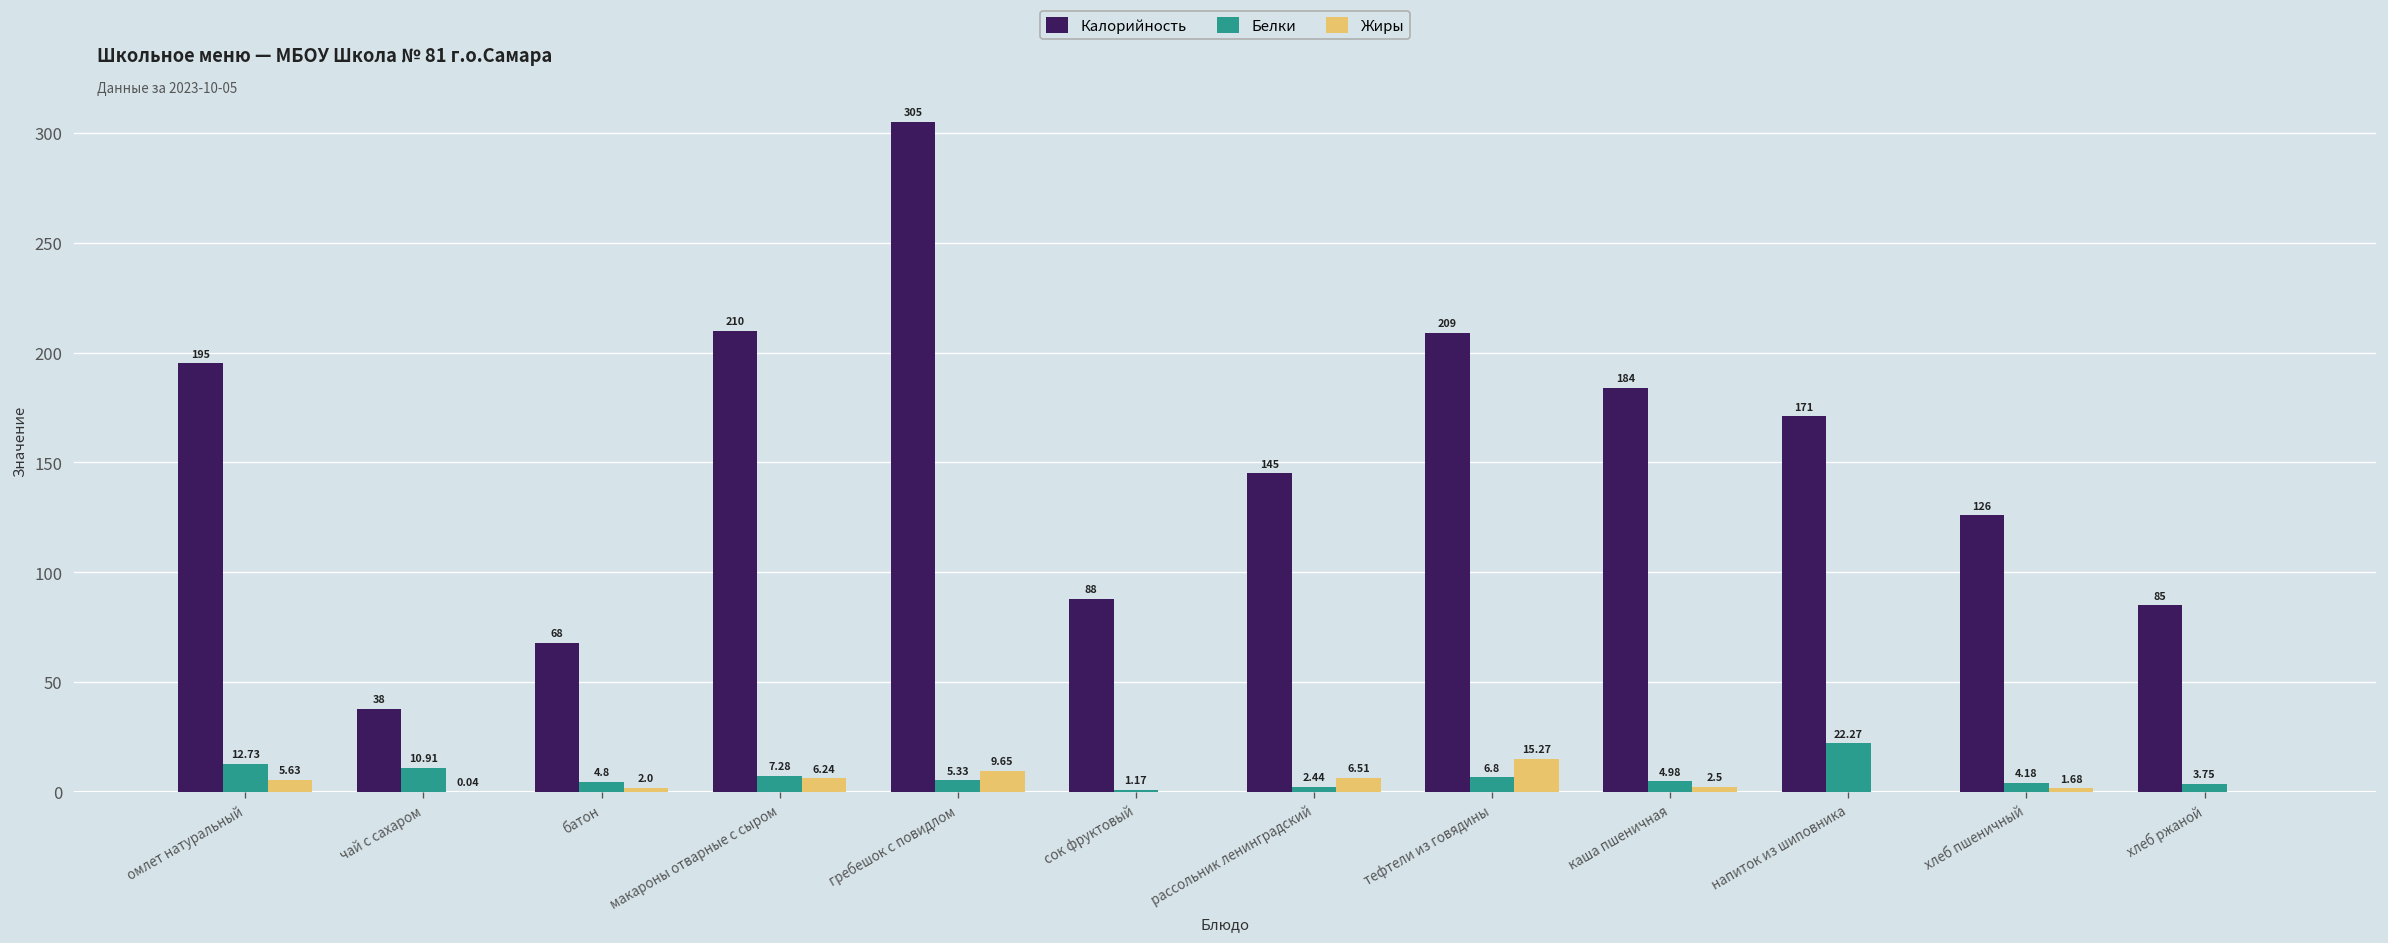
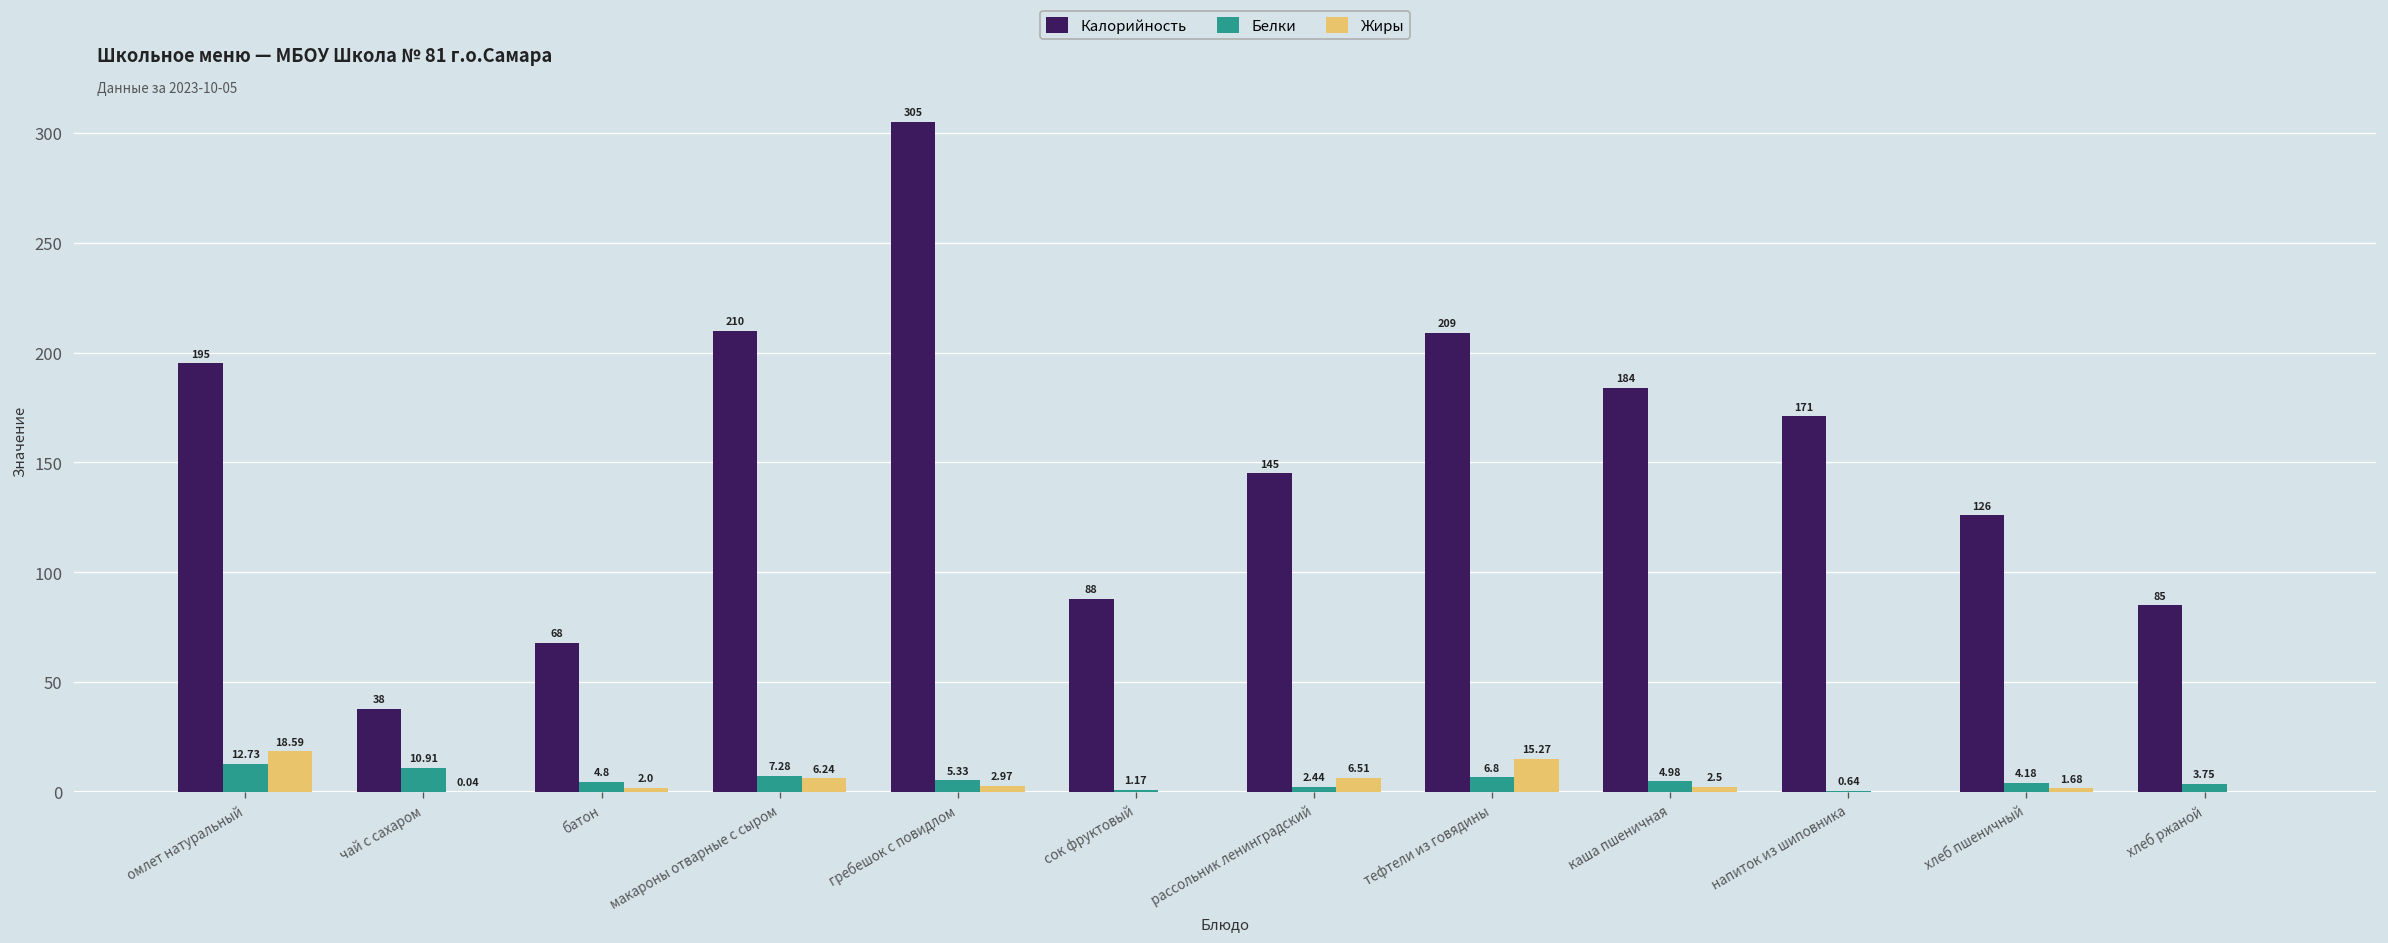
  {
    "Калорийность": {
      "омлет натуральный": 195,
      "чай с сахаром": 38,
      "батон": 68,
      "макароны отварные с сыром": 210,
      "гребешок с повидлом": 305,
      "сок фруктовый": 88,
      "рассольник ленинградский": 145,
      "тефтели из говядины": 209,
      "каша пшеничная": 184,
      "напиток из шиповника": 171,
      "хлеб пшеничный": 126,
      "хлеб ржаной": 85
    },
    "Белки": {
      "омлет натуральный": 12.73,
      "чай с сахаром": 10.91,
      "батон": 4.8,
      "макароны отварные с сыром": 7.28,
      "гребешок с повидлом": 5.33,
      "сок фруктовый": 1.17,
      "рассольник ленинградский": 2.44,
      "тефтели из говядины": 6.8,
      "каша пшеничная": 4.98,
-     "напиток из шиповника": 22.27,
+     "напиток из шиповника": 0.64,
      "хлеб пшеничный": 4.18,
      "хлеб ржаной": 3.75
    },
    "Жиры": {
-     "омлет натуральный": 5.63,
+     "омлет натуральный": 18.59,
      "чай с сахаром": 0.04,
      "батон": 2.0,
      "макароны отварные с сыром": 6.24,
-     "гребешок с повидлом": 9.65,
+     "гребешок с повидлом": 2.97,
      "рассольник ленинградский": 6.51,
      "тефтели из говядины": 15.27,
      "каша пшеничная": 2.5,
      "хлеб пшеничный": 1.68
    }
  }
